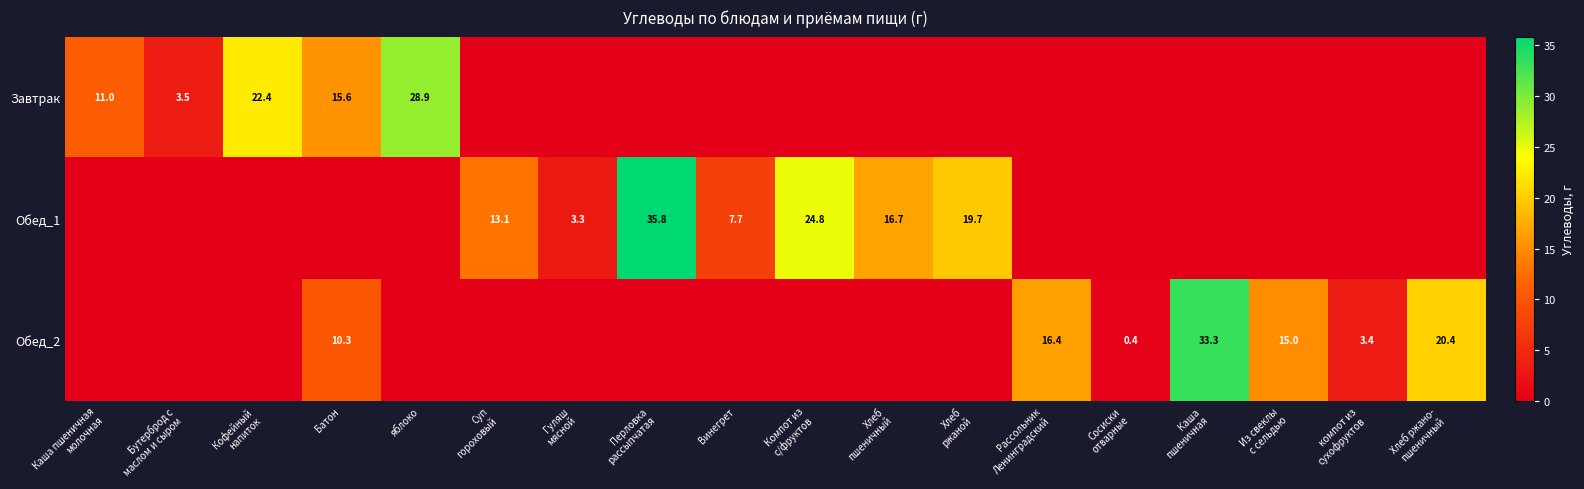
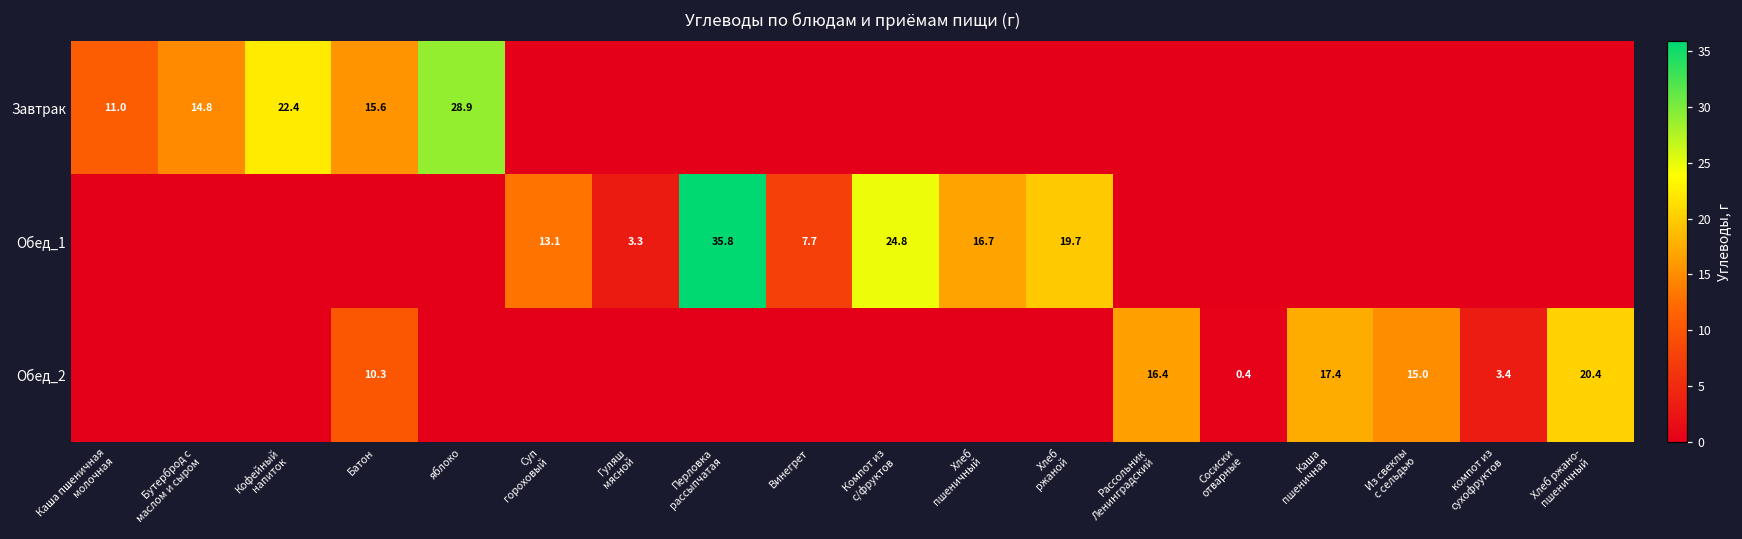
  {
    "Завтрак": {
      "Каша пшеничная молочная": 11.0,
-     "Бутерброд с маслом и сыром": 3.5,
+     "Бутерброд с маслом и сыром": 14.8,
      "Кофейный напиток": 22.4,
      "Батон": 15.6,
      "яблоко": 28.9
    },
    "Обед_1": {
      "Суп гороховый": 13.1,
      "Гуляш мясной": 3.3,
      "Перловка рассыпчатая": 35.8,
      "Винегрет": 7.7,
      "Компот из с/фруктов": 24.8,
      "Хлеб пшеничный": 16.7,
      "Хлеб ржаной": 19.7
    },
    "Обед_2": {
      "Батон": 10.3,
      "Рассольник Ленинградский": 16.4,
      "Сосиски отварные": 0.4,
-     "Каша пшеничная": 33.3,
+     "Каша пшеничная": 17.4,
      "Из свеклы с сельдью": 15.0,
      "компот из сухофруктов": 3.4,
      "Хлеб ржано- пшеничный": 20.4
    }
  }
